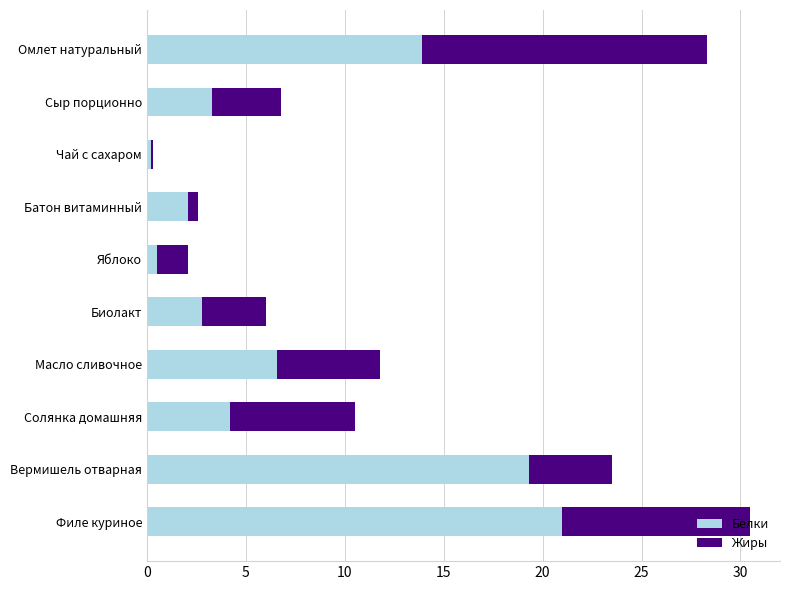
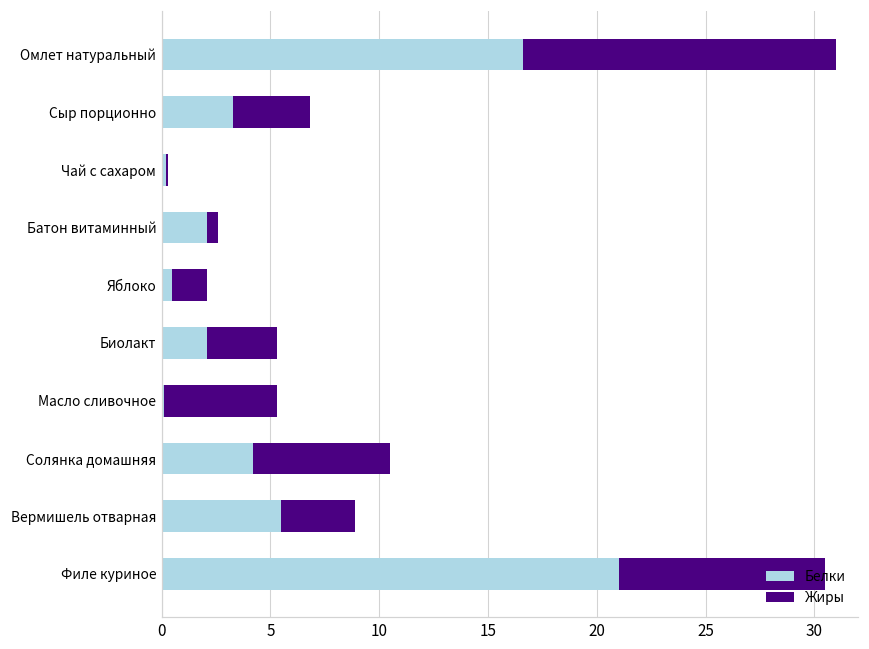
  {
    "Белки": {
-     "Омлет натуральный": 13.9,
+     "Омлет натуральный": 16.6,
      "Сыр порционно": 3.3,
      "Чай с сахаром": 0.2,
      "Батон витаминный": 2.1,
      "Яблоко": 0.5,
-     "Биолакт": 2.8,
-     "Масло сливочное": 6.6,
+     "Биолакт": 2.1,
+     "Масло сливочное": 0.1,
      "Солянка домашняя": 4.2,
-     "Вермишель отварная": 19.3,
+     "Вермишель отварная": 5.5,
      "Филе куриное": 21.0
    },
    "Жиры": {
      "Омлет натуральный": 14.4,
      "Сыр порционно": 3.5,
      "Батон витаминный": 0.5,
      "Яблоко": 1.6,
      "Биолакт": 3.2,
      "Масло сливочное": 5.2,
      "Солянка домашняя": 6.3,
-     "Вермишель отварная": 4.2,
+     "Вермишель отварная": 3.4,
      "Филе куриное": 9.5
    }
  }
